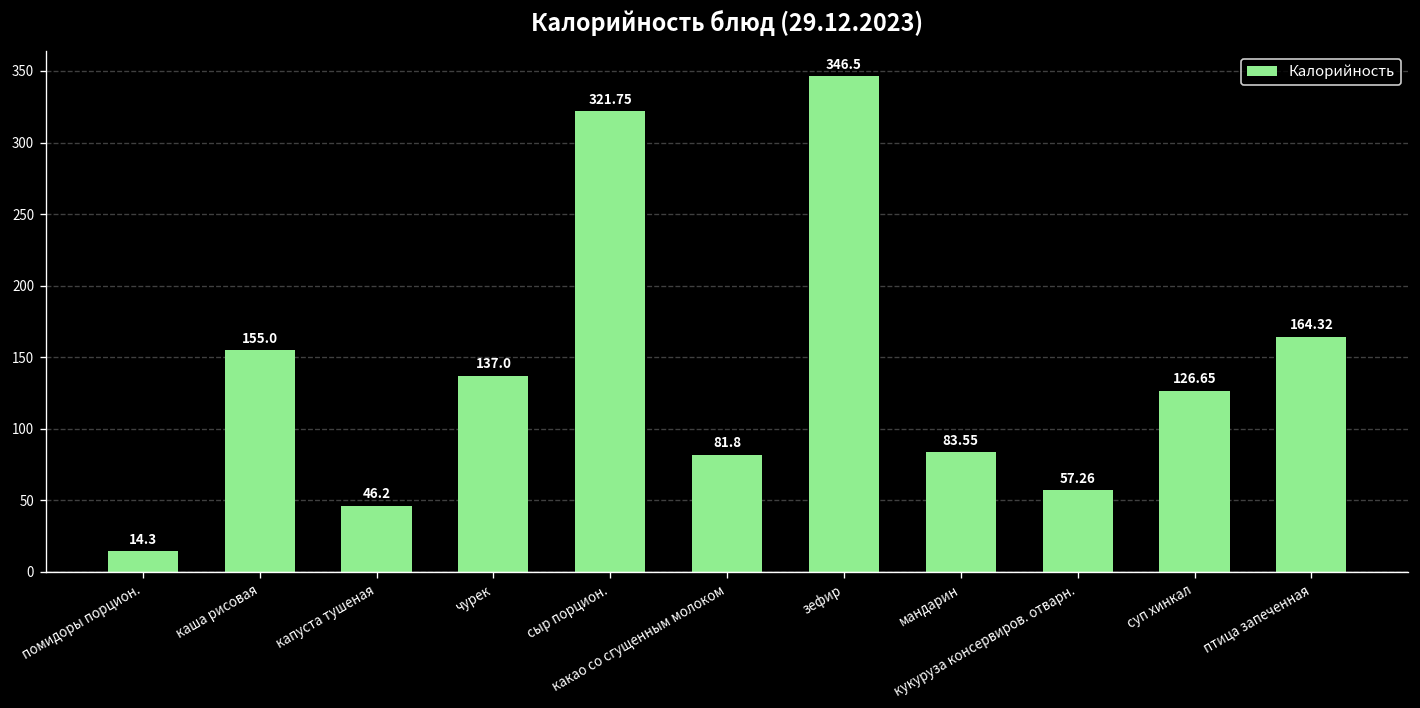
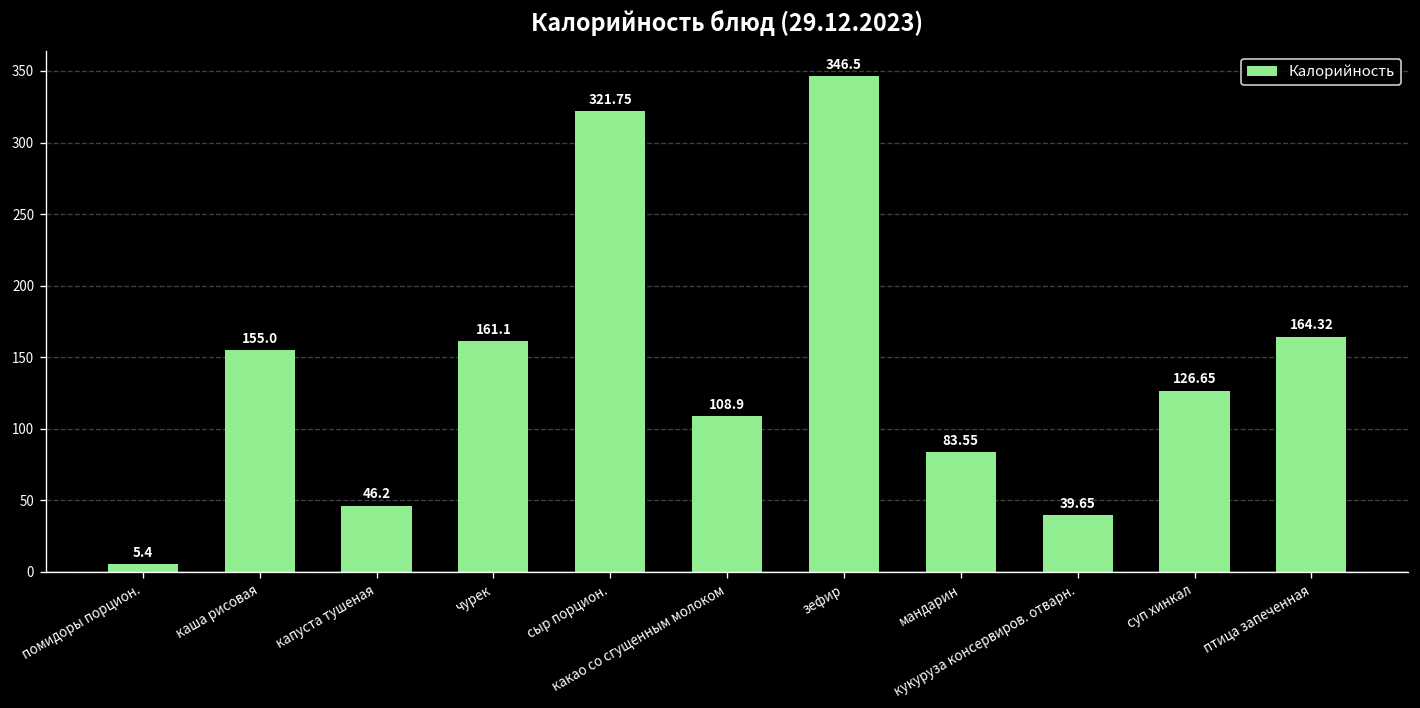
  {
-   "помидоры порцион.": 14.3,
+   "помидоры порцион.": 5.4,
    "каша рисовая": 155.0,
    "капуста тушеная": 46.2,
-   "чурек": 137.0,
+   "чурек": 161.1,
    "сыр порцион.": 321.75,
-   "какао со сгущенным молоком": 81.8,
+   "какао со сгущенным молоком": 108.9,
    "зефир": 346.5,
    "мандарин": 83.55,
-   "кукуруза консервиров. отварн.": 57.26,
+   "кукуруза консервиров. отварн.": 39.65,
    "суп хинкал": 126.65,
    "птица запеченная": 164.32
  }
